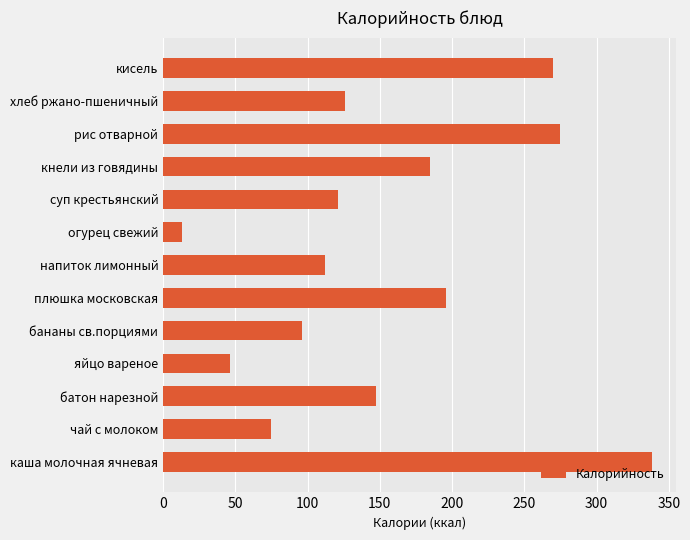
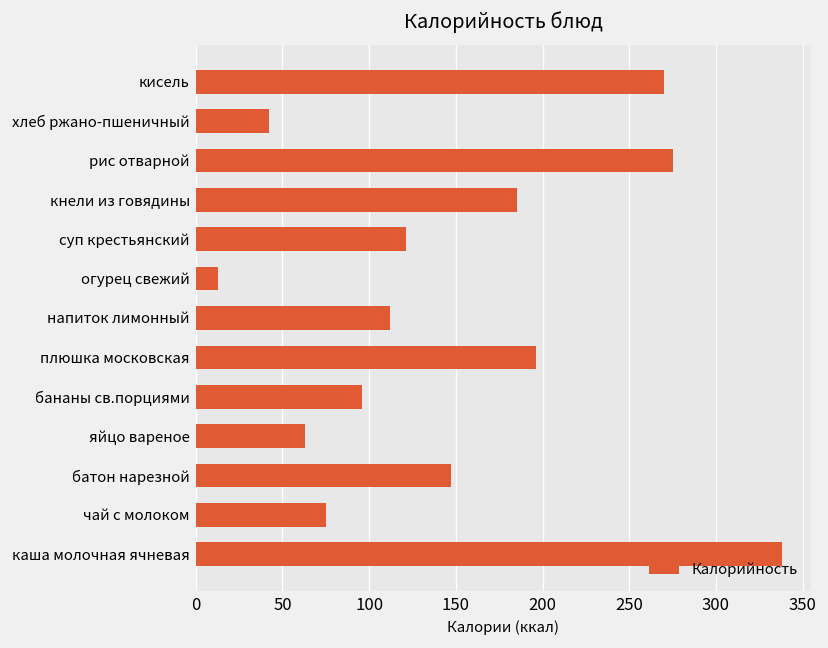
  {
    "кисель": 270,
-   "хлеб ржано-пшеничный": 126,
+   "хлеб ржано-пшеничный": 42,
    "рис отварной": 275,
    "кнели из говядины": 185,
    "суп крестьянский": 121,
    "огурец свежий": 13,
    "напиток лимонный": 112,
    "плюшка московская": 196,
    "бананы св.порциями": 96,
-   "яйцо вареное": 46,
+   "яйцо вареное": 63,
    "батон нарезной": 147,
    "чай с молоком": 75,
    "каша молочная ячневая": 338
  }
